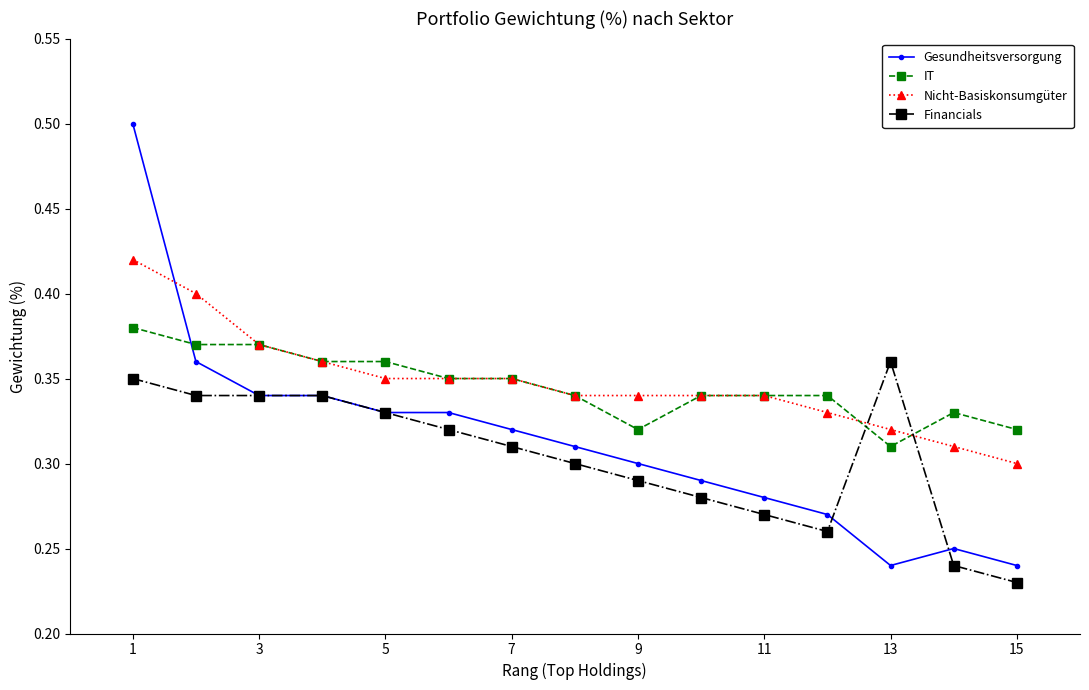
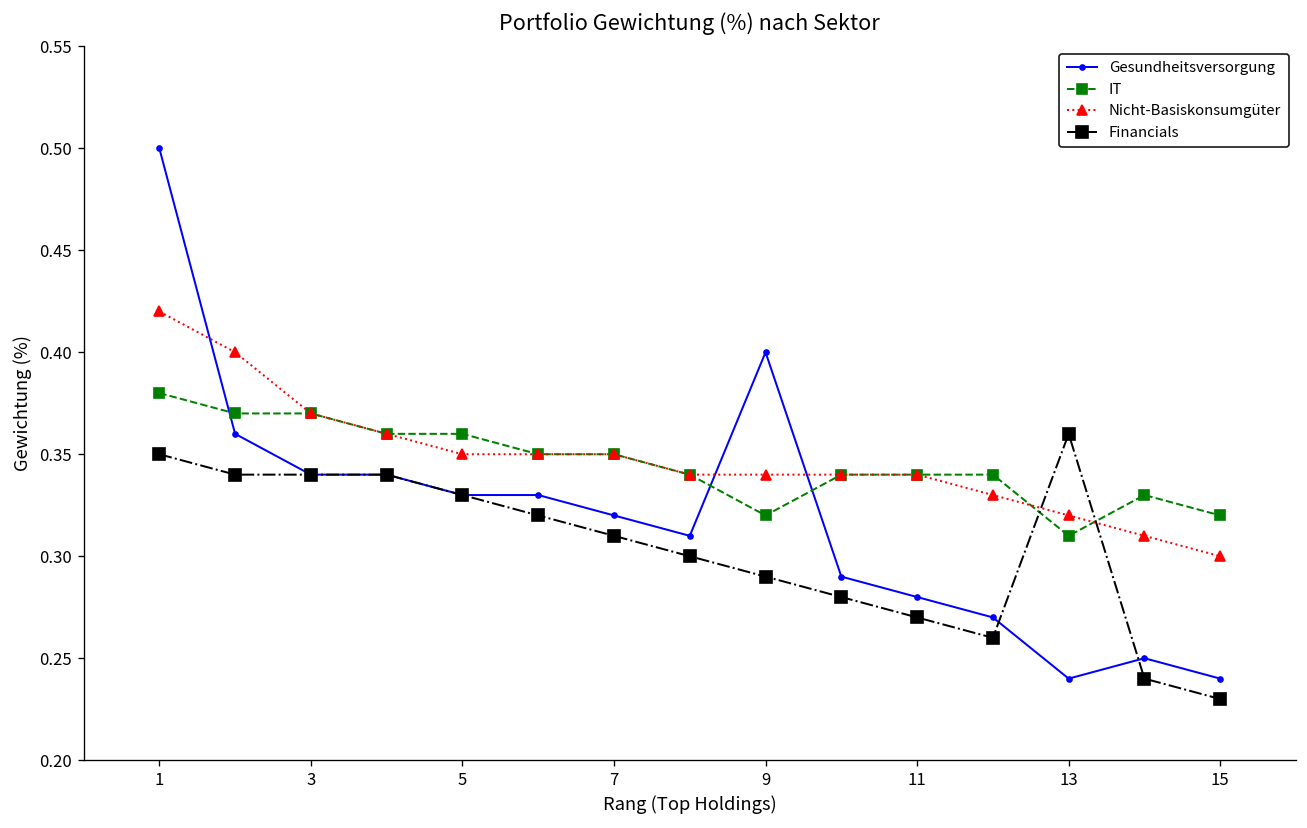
  {
    "Gesundheitsversorgung": {
      "1": 0.5,
      "7": 0.320,
-     "9": 0.3,
+     "9": 0.4,
      "11": 0.280,
      "13": 0.240,
      "15": 0.240
    },
    "IT": {
      "1": 0.380,
      "5": 0.360,
      "9": 0.320,
      "13": 0.310,
      "15": 0.320
    },
    "Nicht-Basiskonsumgüter": {
      "1": 0.420,
      "5": 0.350,
      "9": 0.340,
      "13": 0.320,
      "15": 0.3
    },
    "Financials": {
      "1": 0.350,
      "7": 0.310,
      "9": 0.290,
      "11": 0.270,
      "13": 0.360,
      "15": 0.230
    }
  }
